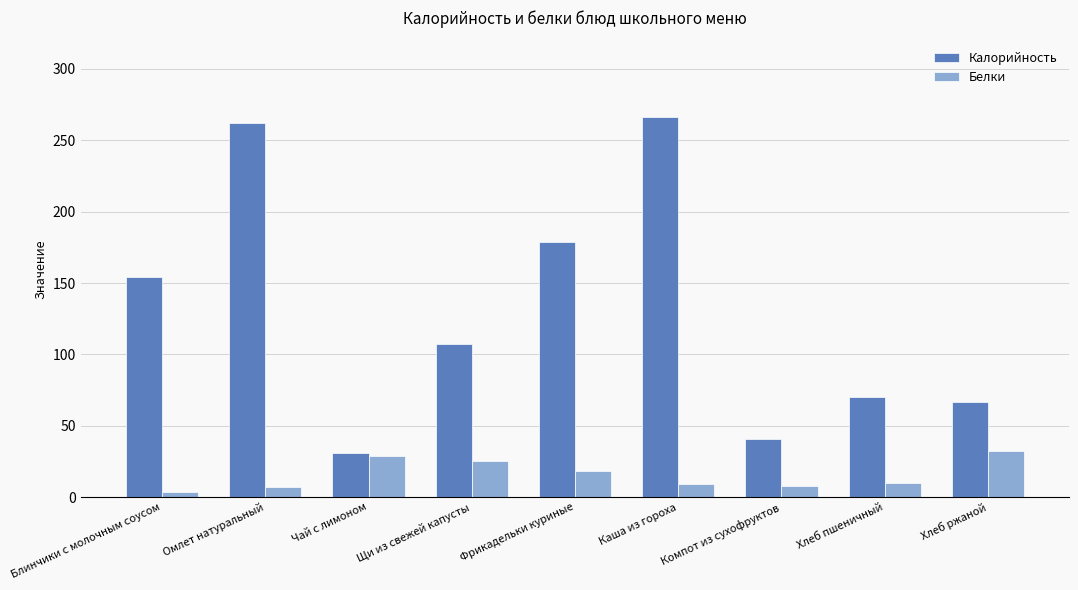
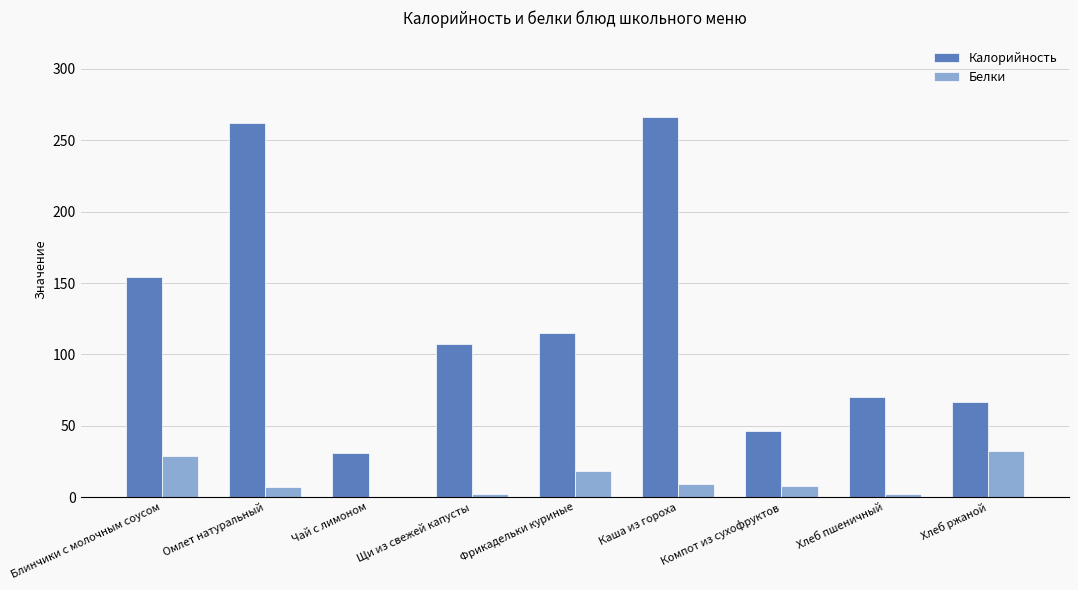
  {
    "Калорийность": {
      "Блинчики с молочным соусом": 154,
      "Омлет натуральный": 262,
      "Чай с лимоном": 31,
      "Щи из свежей капусты": 107,
-     "Фрикадельки куриные": 178,
+     "Фрикадельки куриные": 115,
      "Каша из гороха": 266,
-     "Компот из сухофруктов": 40,
+     "Компот из сухофруктов": 46,
      "Хлеб пшеничный": 71,
      "Хлеб ржаной": 67
    },
    "Белки": {
-     "Блинчики с молочным соусом": 4,
+     "Блинчики с молочным соусом": 29,
      "Омлет натуральный": 7,
-     "Чай с лимоном": 29,
-     "Щи из свежей капусты": 25,
+     "Чай с лимоном": 0,
+     "Щи из свежей капусты": 2,
      "Фрикадельки куриные": 18,
      "Каша из гороха": 9,
      "Компот из сухофруктов": 8,
-     "Хлеб пшеничный": 10,
+     "Хлеб пшеничный": 2,
      "Хлеб ржаной": 32
    }
  }
